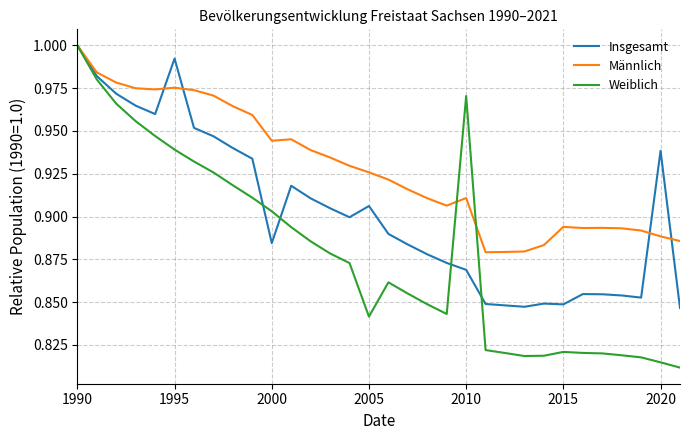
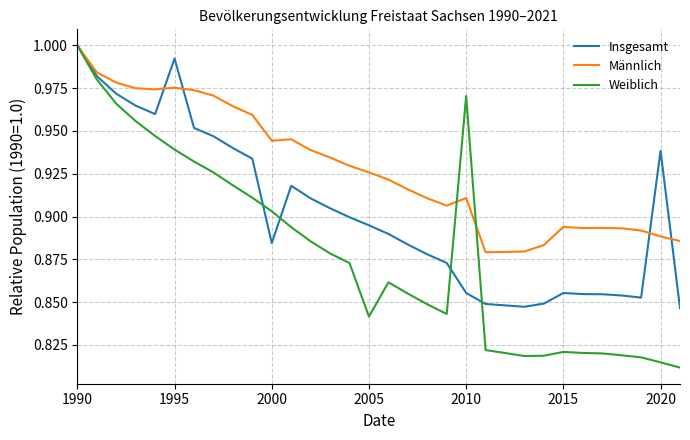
  {
    "Insgesamt": {
      "1995": 0.992,
      "2000": 0.884,
-     "2005": 0.906,
-     "2010": 0.869,
-     "2015": 0.849,
+     "2005": 0.895,
+     "2010": 0.855,
+     "2015": 0.855,
      "2020": 0.938
    },
    "Männlich": {
      "1995": 0.975,
      "2000": 0.944,
      "2005": 0.926,
      "2010": 0.911,
      "2015": 0.894,
      "2020": 0.888
    },
    "Weiblich": {
      "1995": 0.939,
      "2000": 0.903,
      "2005": 0.841,
      "2010": 0.970,
      "2015": 0.821,
      "2020": 0.815
    }
  }
